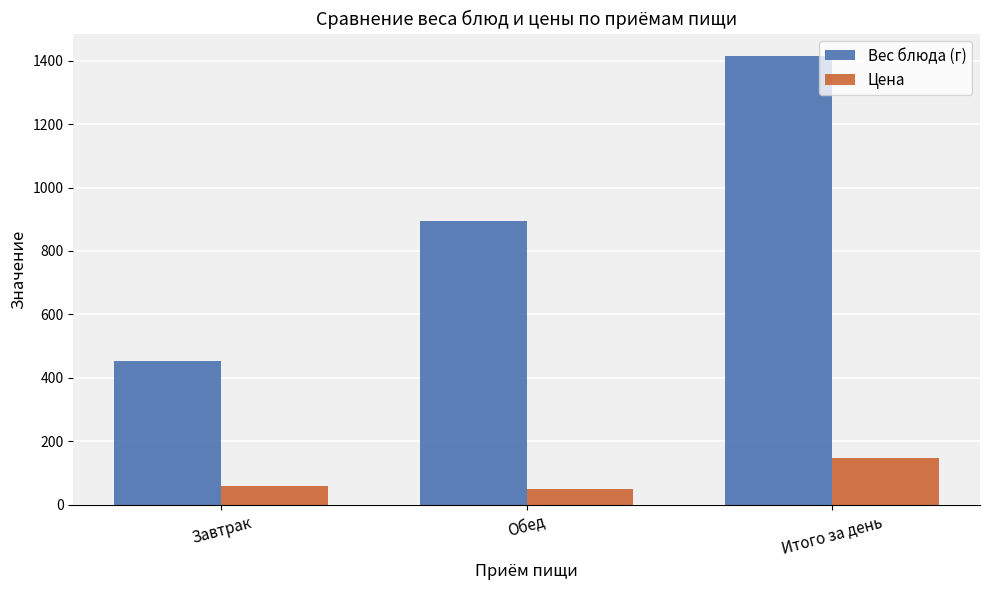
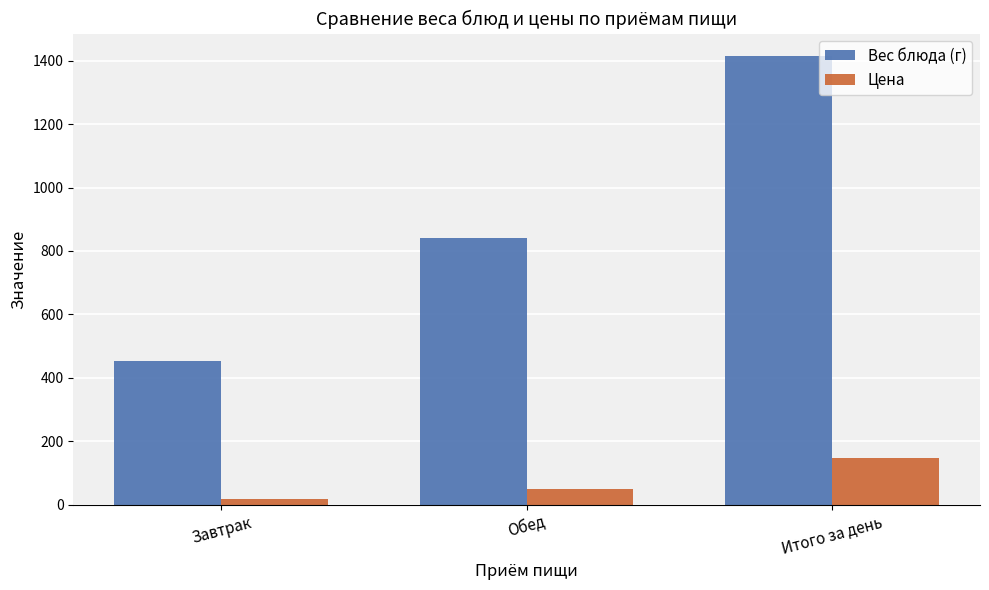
  {
    "Вес блюда (г)": {
      "Завтрак": 450,
-     "Обед": 890,
+     "Обед": 840,
      "Итого за день": 1420
    },
    "Цена": {
-     "Завтрак": 60,
+     "Завтрак": 20,
      "Обед": 50,
      "Итого за день": 150
    }
  }
